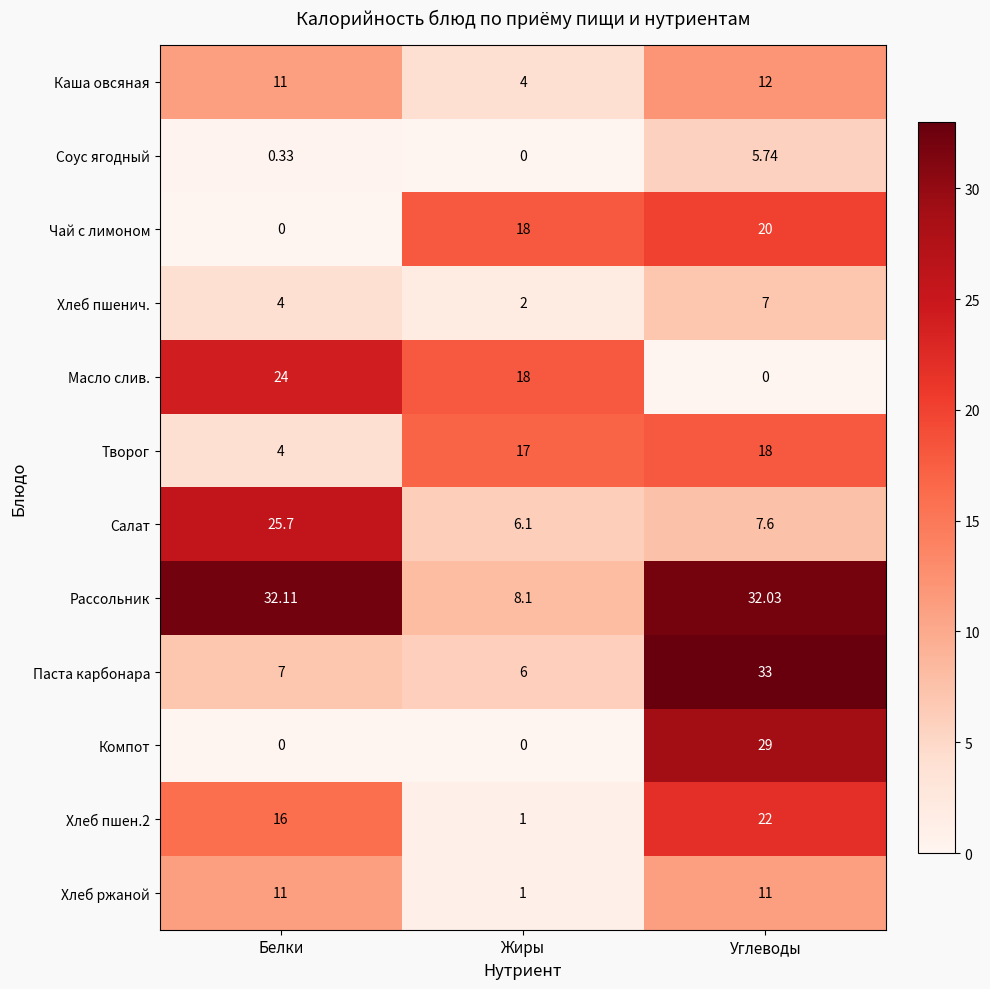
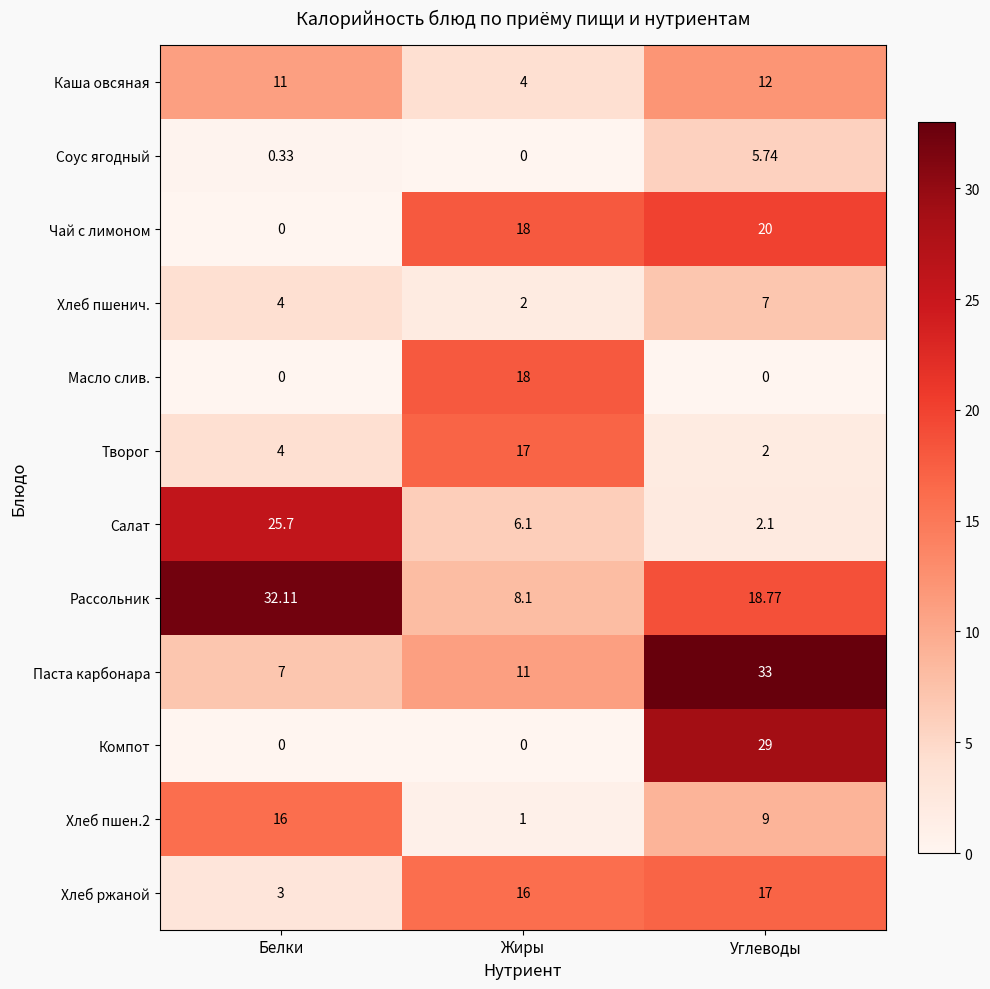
  {
    "Каша овсяная": {
      "Белки": 11,
      "Жиры": 4,
      "Углеводы": 12
    },
    "Соус ягодный": {
      "Белки": 0.33,
      "Жиры": 0,
      "Углеводы": 5.74
    },
    "Чай с лимоном": {
      "Белки": 0,
      "Жиры": 18,
      "Углеводы": 20
    },
    "Хлеб пшенич.": {
      "Белки": 4,
      "Жиры": 2,
      "Углеводы": 7
    },
    "Масло слив.": {
-     "Белки": 24,
+     "Белки": 0,
      "Жиры": 18,
      "Углеводы": 0
    },
    "Творог": {
      "Белки": 4,
      "Жиры": 17,
-     "Углеводы": 18
+     "Углеводы": 2
    },
    "Салат": {
      "Белки": 25.7,
      "Жиры": 6.1,
-     "Углеводы": 7.6
+     "Углеводы": 2.1
    },
    "Рассольник": {
      "Белки": 32.11,
      "Жиры": 8.1,
-     "Углеводы": 32.03
+     "Углеводы": 18.77
    },
    "Паста карбонара": {
      "Белки": 7,
-     "Жиры": 6,
+     "Жиры": 11,
      "Углеводы": 33
    },
    "Компот": {
      "Белки": 0,
      "Жиры": 0,
      "Углеводы": 29
    },
    "Хлеб пшен.2": {
      "Белки": 16,
      "Жиры": 1,
-     "Углеводы": 22
+     "Углеводы": 9
    },
    "Хлеб ржаной": {
-     "Белки": 11,
-     "Жиры": 1,
-     "Углеводы": 11
+     "Белки": 3,
+     "Жиры": 16,
+     "Углеводы": 17
    }
  }
